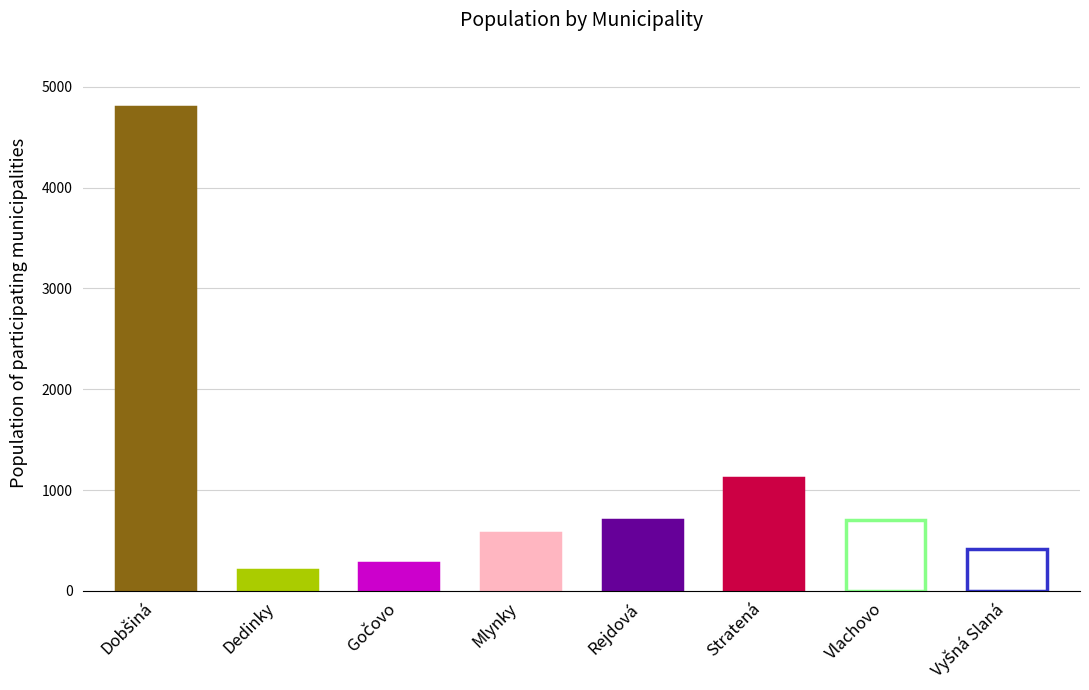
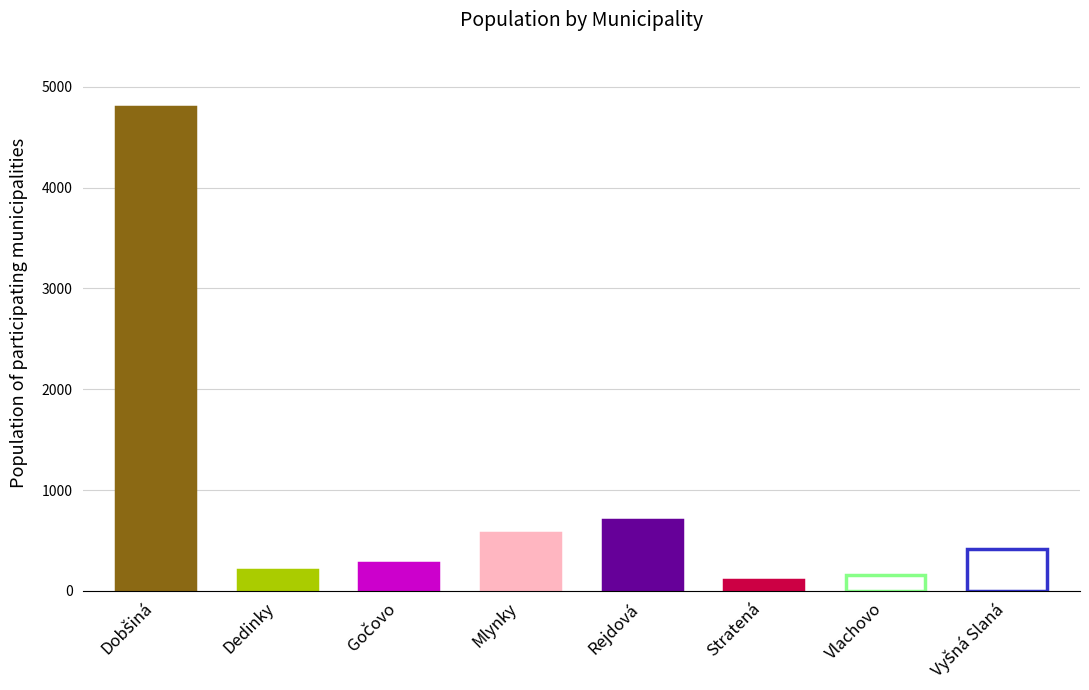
  {
    "Dobšiná": 4800,
    "Dedinky": 210,
    "Gočovo": 280,
    "Mlynky": 570,
    "Rejdová": 710,
-   "Stratená": 1120,
-   "Vlachovo": 710,
+   "Stratená": 110,
+   "Vlachovo": 150,
    "Vyšná Slaná": 410
  }
